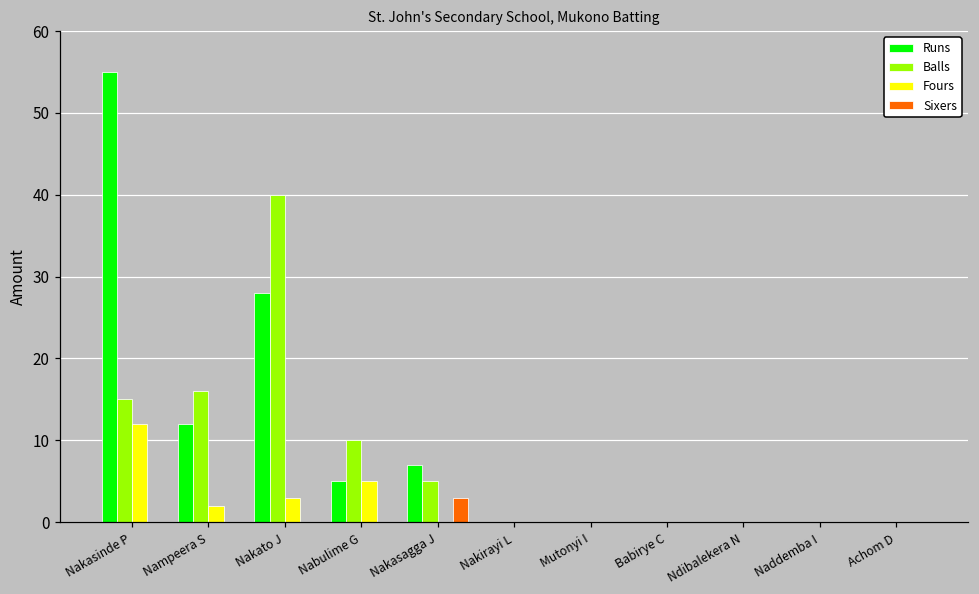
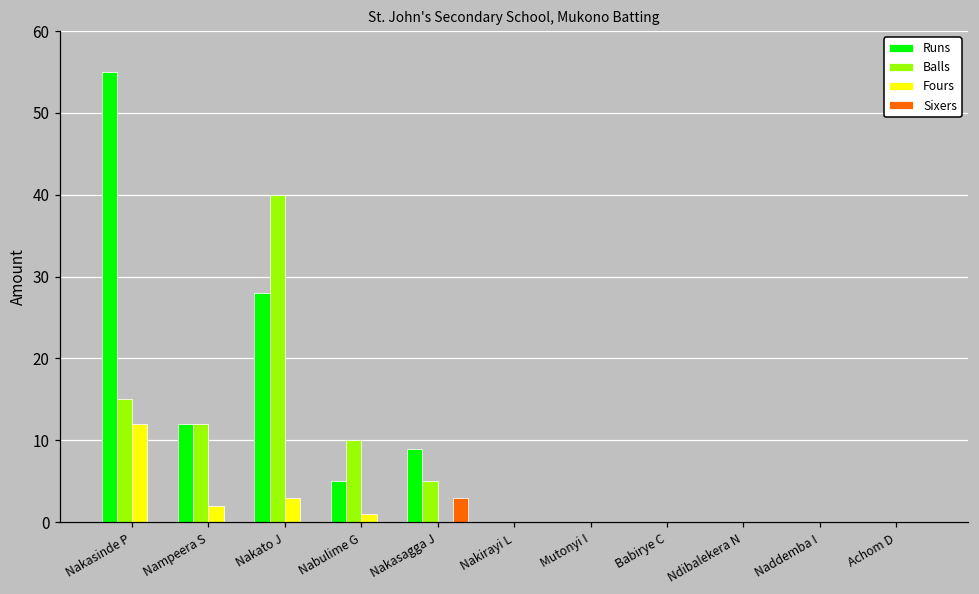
  {
    "Runs": {
      "Nakasinde P": 55,
      "Nampeera S": 12,
      "Nakato J": 28,
      "Nabulime G": 5,
-     "Nakasagga J": 7,
+     "Nakasagga J": 9,
      "Nakirayi L": 0,
      "Mutonyi I": 0,
      "Babirye C": 0,
      "Ndibalekera N": 0,
      "Naddemba I": 0,
      "Achom D": 0
    },
    "Balls": {
      "Nakasinde P": 15,
-     "Nampeera S": 16,
+     "Nampeera S": 12,
      "Nakato J": 40,
      "Nabulime G": 10,
      "Nakasagga J": 5,
      "Nakirayi L": 0,
      "Mutonyi I": 0,
      "Babirye C": 0,
      "Ndibalekera N": 0,
      "Naddemba I": 0,
      "Achom D": 0
    },
    "Fours": {
      "Nakasinde P": 12,
      "Nampeera S": 2,
      "Nakato J": 3,
-     "Nabulime G": 5,
+     "Nabulime G": 1,
      "Nakasagga J": 0,
      "Nakirayi L": 0,
      "Mutonyi I": 0,
      "Babirye C": 0,
      "Ndibalekera N": 0,
      "Naddemba I": 0,
      "Achom D": 0
    },
    "Sixers": {
      "Nakasinde P": 0,
      "Nampeera S": 0,
      "Nakato J": 0,
      "Nabulime G": 0,
      "Nakasagga J": 3,
      "Nakirayi L": 0,
      "Mutonyi I": 0,
      "Babirye C": 0,
      "Ndibalekera N": 0,
      "Naddemba I": 0,
      "Achom D": 0
    }
  }
